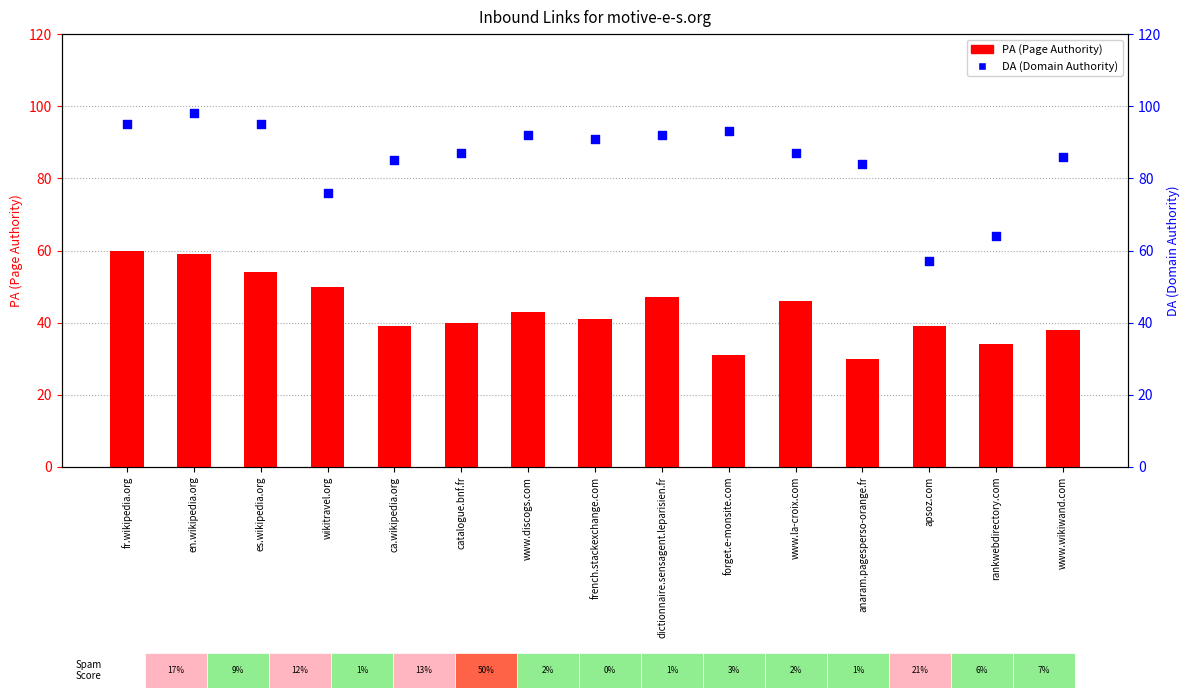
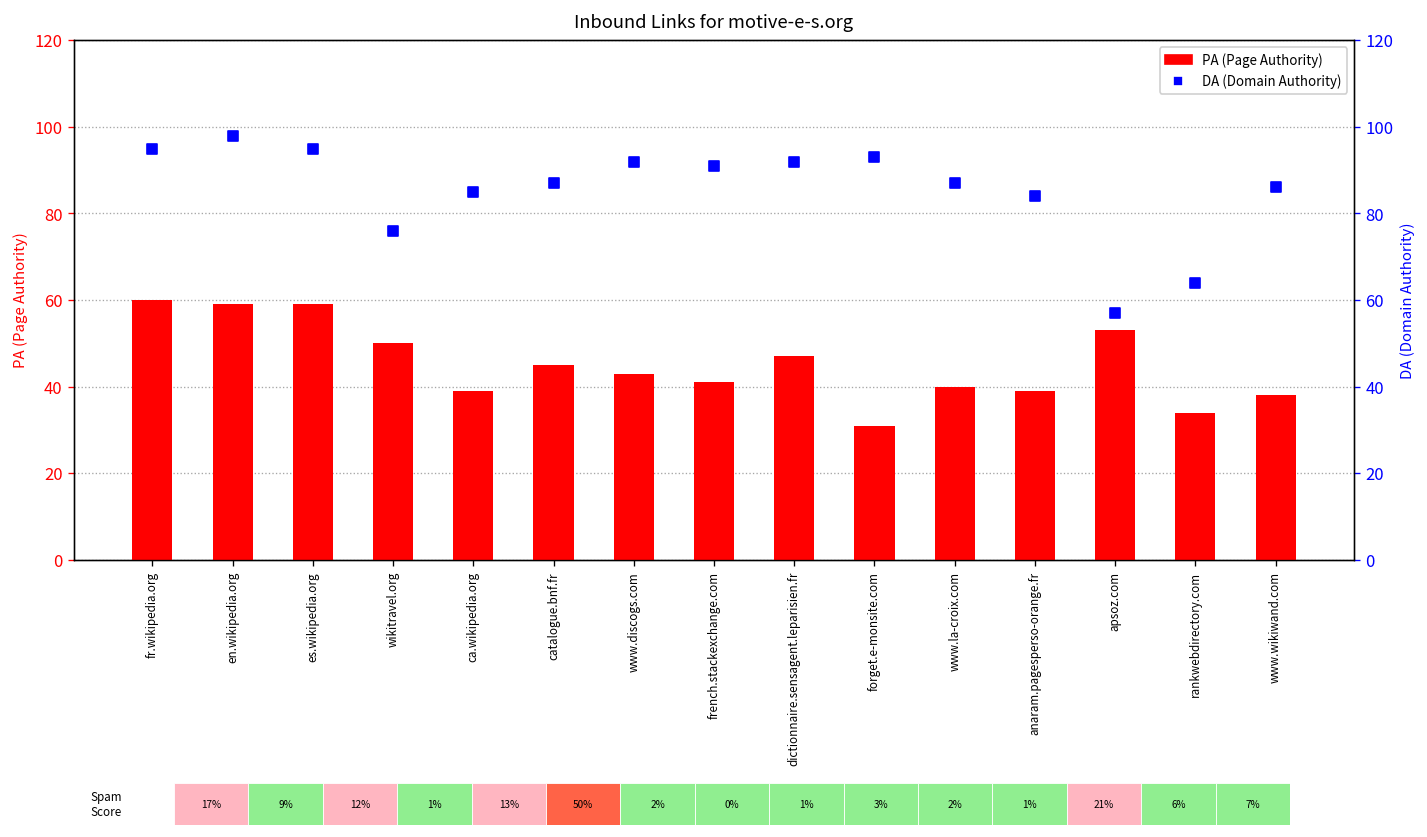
  {
    "PA (Page Authority)": {
      "fr.wikipedia.org": 60,
      "en.wikipedia.org": 59,
-     "es.wikipedia.org": 54,
+     "es.wikipedia.org": 59,
      "wikitravel.org": 50,
      "ca.wikipedia.org": 39,
-     "catalogue.bnf.fr": 40,
+     "catalogue.bnf.fr": 45,
      "www.discogs.com": 43,
      "french.stackexchange.com": 41,
      "dictionnaire.sensagent.leparisien.fr": 47,
      "forget.e-monsite.com": 31,
-     "www.la-croix.com": 46,
-     "anaram.pagesperso-orange.fr": 30,
-     "apsoz.com": 39,
+     "www.la-croix.com": 40,
+     "anaram.pagesperso-orange.fr": 39,
+     "apsoz.com": 53,
      "rankwebdirectory.com": 34,
      "www.wikiwand.com": 38
    }
  }
